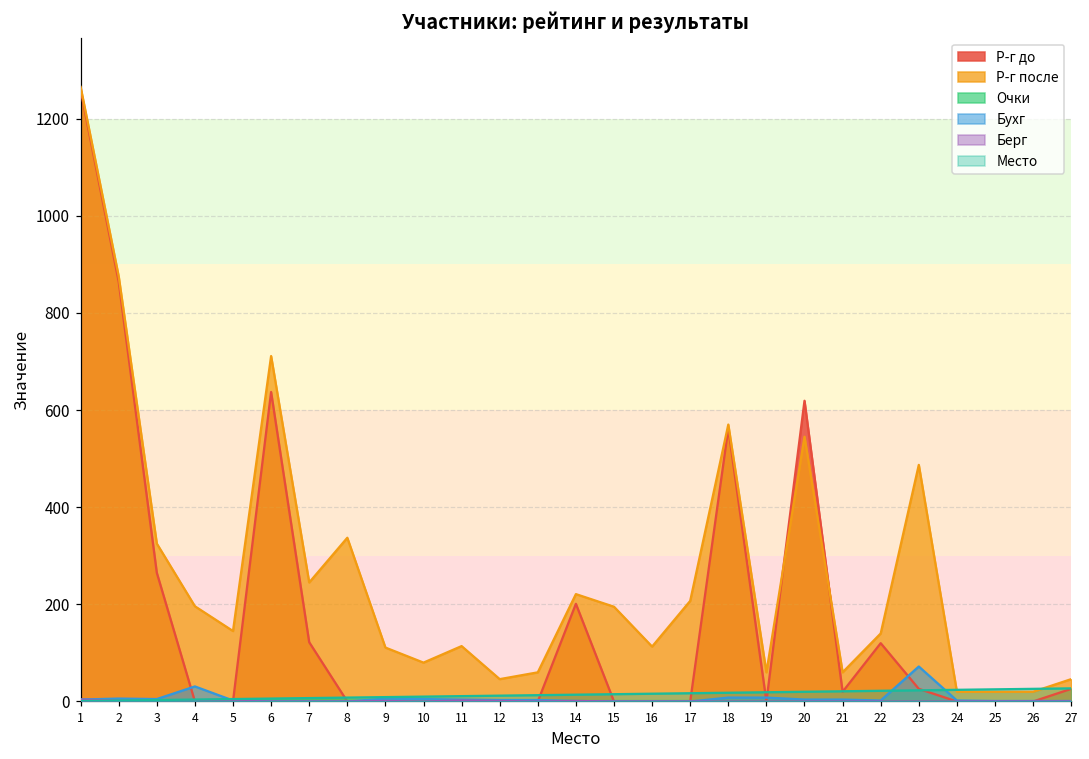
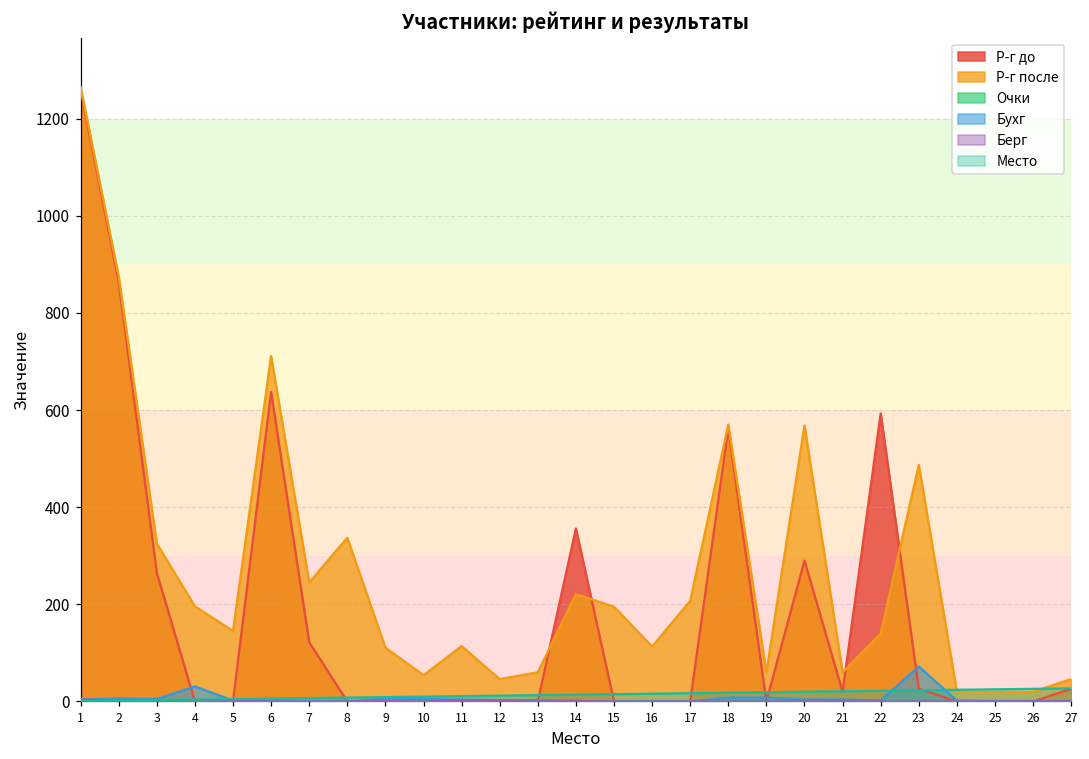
  {
    "Р-г до": {
      "1": 1260,
      "2": 860,
      "3": 270,
      "6": 640,
      "7": 120,
-     "14": 200,
+     "14": 360,
      "18": 560,
-     "20": 620,
-     "22": 120
+     "20": 290,
+     "22": 590
    },
    "Р-г после": {
      "1": 1270,
      "2": 880,
      "3": 330,
      "4": 200,
      "5": 150,
      "6": 710,
      "7": 250,
      "8": 340,
      "9": 110,
-     "10": 80,
+     "10": 50,
      "11": 110,
      "12": 50,
      "13": 60,
      "14": 220,
      "15": 200,
      "16": 110,
      "17": 210,
      "18": 570,
      "19": 60,
-     "20": 550,
+     "20": 570,
      "21": 60,
      "22": 140,
      "23": 490,
      "26": 20,
      "27": 50
    },
    "Бухг": {
      "4": 30,
      "18": 10,
      "19": 10,
      "23": 70
    }
  }
